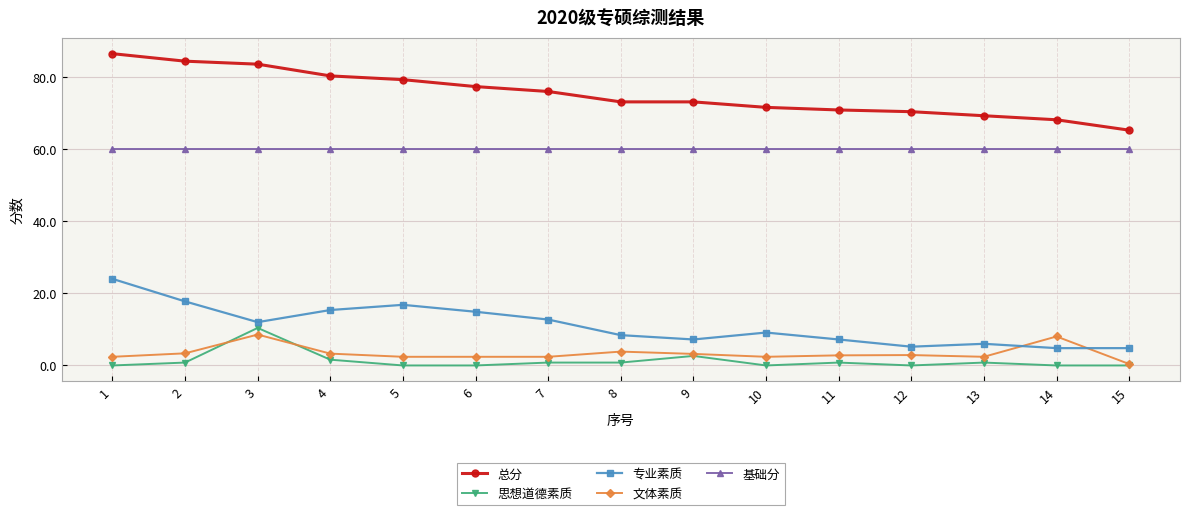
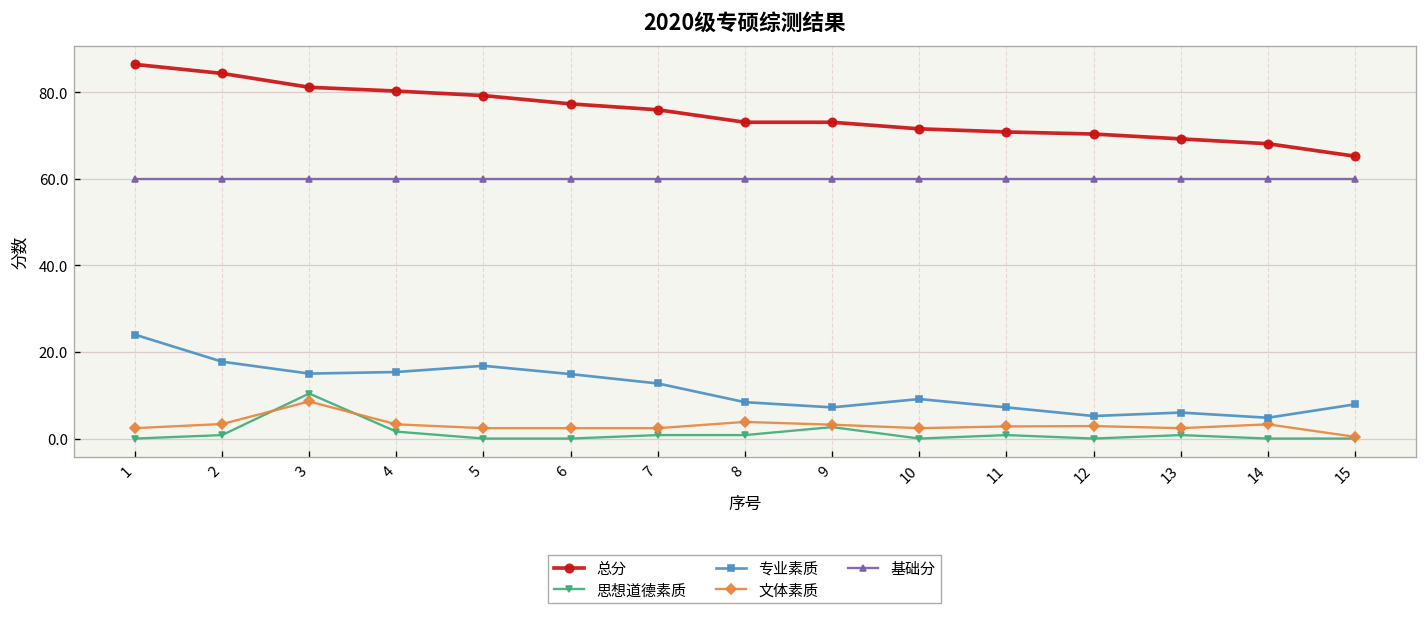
  {
    "总分": {
      "1": 86,
      "2": 84,
-     "3": 83,
+     "3": 81,
      "4": 80,
      "5": 79,
      "6": 77,
      "7": 76,
      "8": 73,
      "9": 73,
      "10": 72,
      "11": 71,
      "12": 70,
      "13": 69,
      "14": 68,
      "15": 65
    },
    "思想道德素质": {
      "1": 0,
      "2": 1,
      "3": 10,
      "4": 2,
      "5": 0,
      "6": 0,
      "7": 1,
      "8": 1,
      "10": 0,
      "11": 1,
      "12": 0,
      "13": 1,
      "14": 0
    },
    "专业素质": {
      "1": 24,
      "2": 18,
-     "3": 12,
+     "3": 15,
      "4": 15,
      "5": 17,
      "6": 15,
      "7": 13,
      "8": 8,
      "9": 7,
      "10": 9,
      "11": 7,
      "12": 5,
      "13": 6,
      "14": 5,
-     "15": 5
+     "15": 8
    },
    "文体素质": {
      "1": 2,
      "2": 3,
      "3": 9,
      "4": 3,
      "5": 2,
      "6": 2,
      "7": 2,
      "8": 4,
      "10": 2,
      "11": 3,
      "12": 3,
      "13": 2,
-     "14": 8
+     "14": 3
    },
    "基础分": {
      "1": 60,
      "2": 60,
      "3": 60,
      "4": 60,
      "5": 60,
      "6": 60,
      "7": 60,
      "8": 60,
      "9": 60,
      "10": 60,
      "11": 60,
      "12": 60,
      "13": 60,
      "14": 60,
      "15": 60
    }
  }
